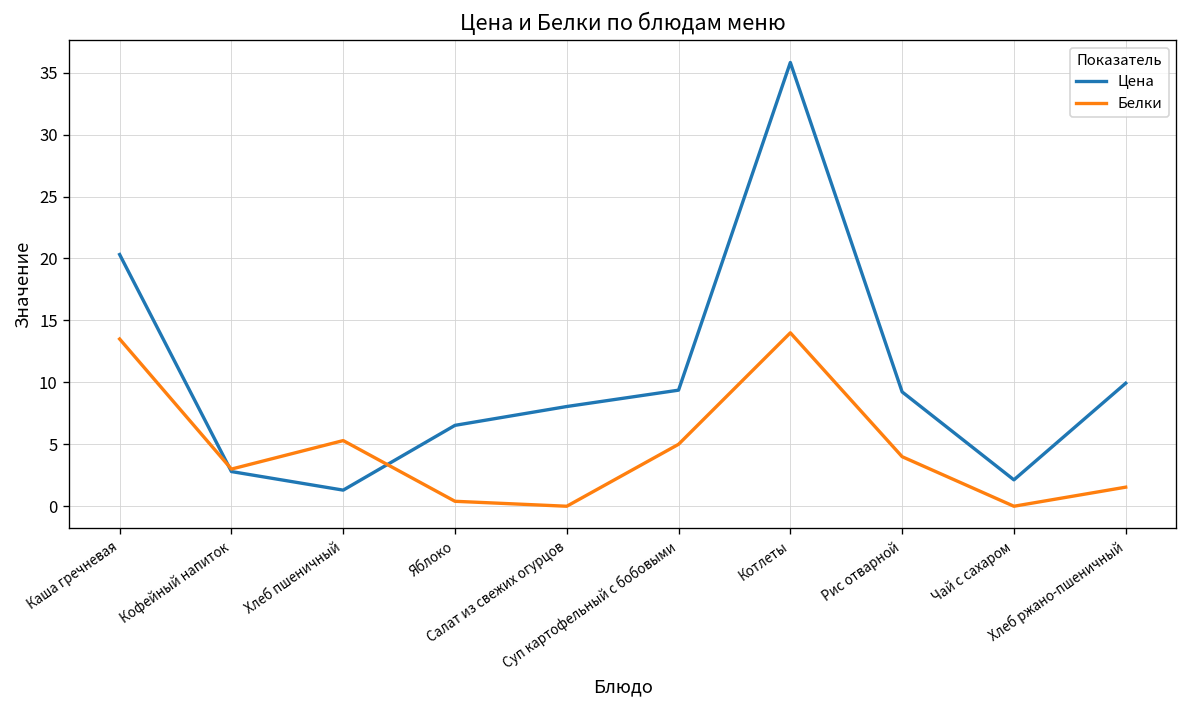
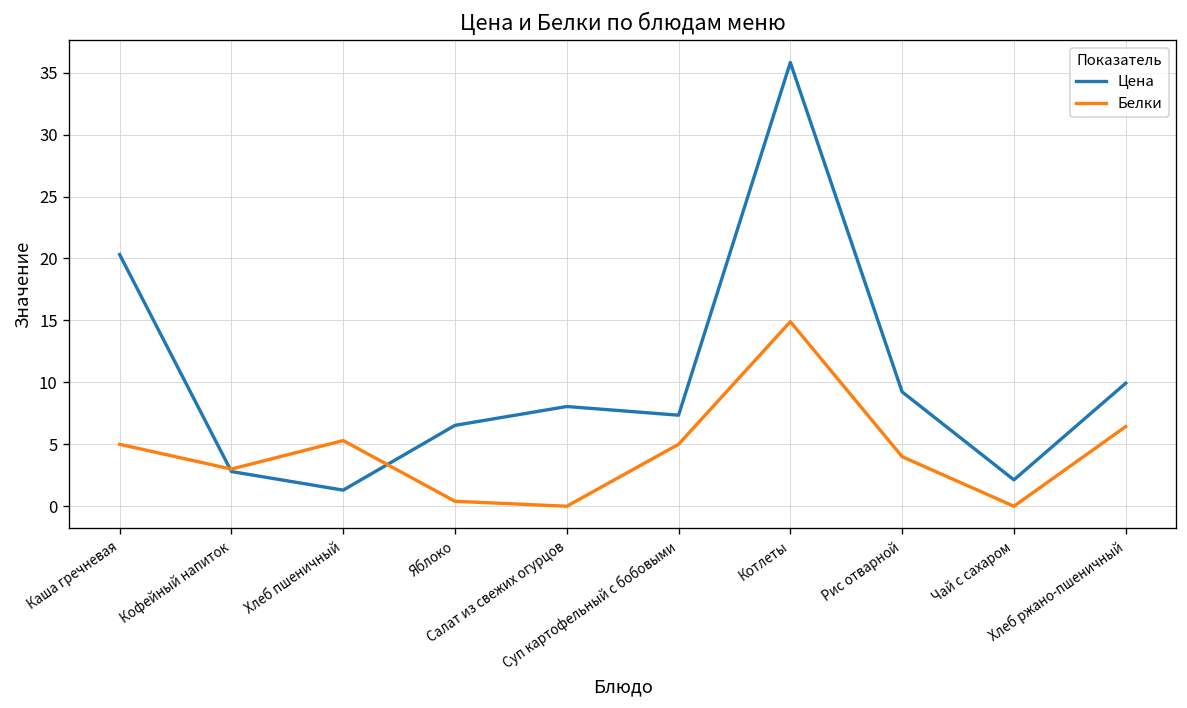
  {
    "Цена": {
      "Каша гречневая": 20.3,
      "Хлеб пшеничный": 1.3,
      "Яблоко": 6.5,
      "Салат из свежих огурцов": 8.1,
-     "Суп картофельный с бобовыми": 9.4,
+     "Суп картофельный с бобовыми": 7.4,
      "Котлеты": 35.8,
      "Рис отварной": 9.2,
      "Чай с сахаром": 2.1,
      "Хлеб ржано-пшеничный": 9.9
    },
    "Белки": {
-     "Каша гречневая": 13.5,
+     "Каша гречневая": 5.0,
      "Хлеб пшеничный": 5.3,
      "Яблоко": 0.4,
      "Салат из свежих огурцов": 0.0,
      "Суп картофельный с бобовыми": 5.0,
-     "Котлеты": 14.0,
+     "Котлеты": 14.9,
      "Рис отварной": 4.0,
      "Чай с сахаром": 0.0,
-     "Хлеб ржано-пшеничный": 1.5
+     "Хлеб ржано-пшеничный": 6.4
    }
  }
